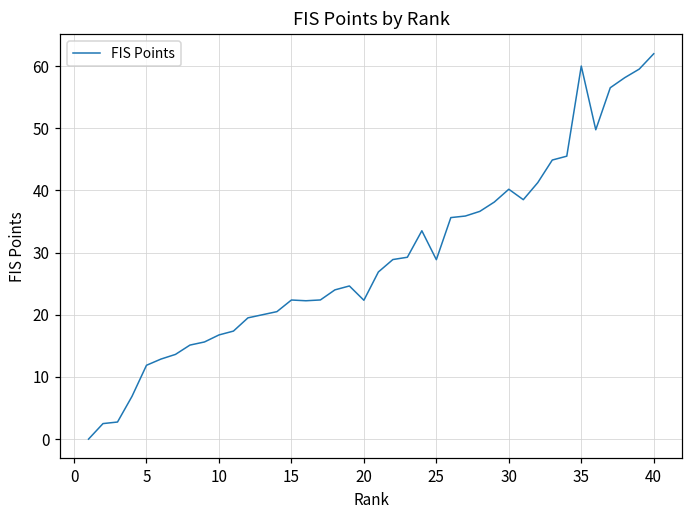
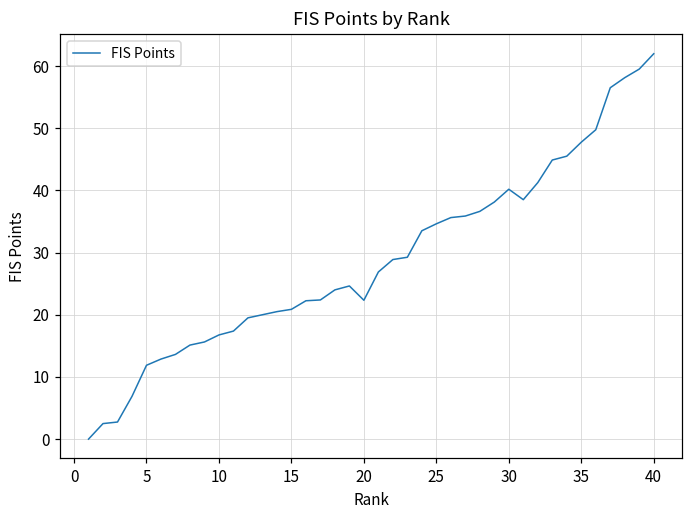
  {
    "5": 12,
    "10": 17,
-   "15": 22,
+   "15": 21,
    "20": 22,
-   "25": 29,
+   "25": 35,
    "30": 40,
-   "35": 60,
+   "35": 48,
    "40": 62
  }
